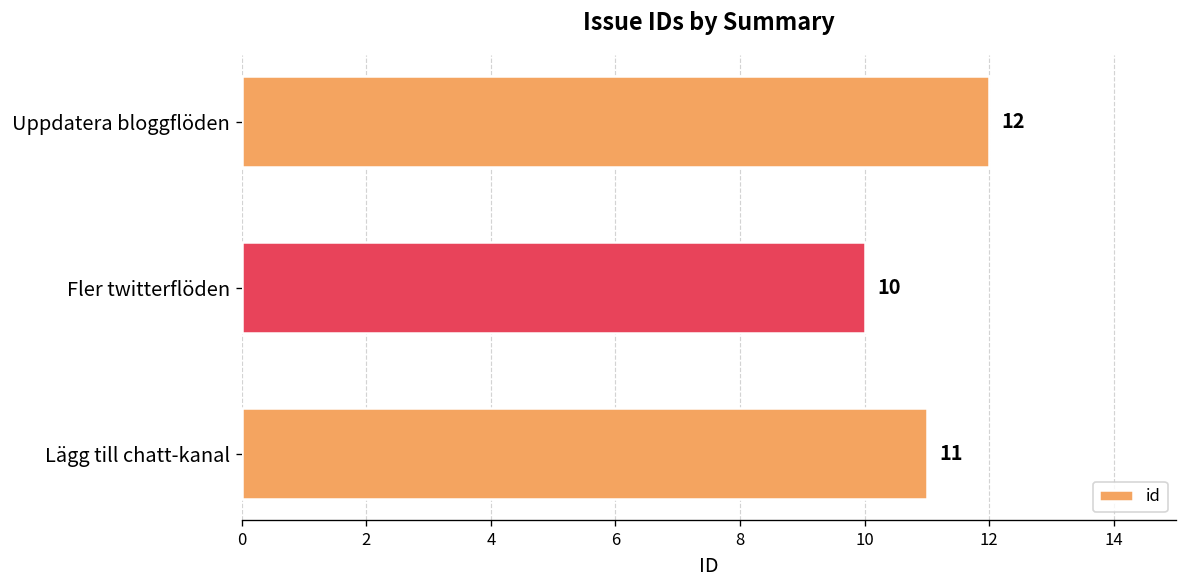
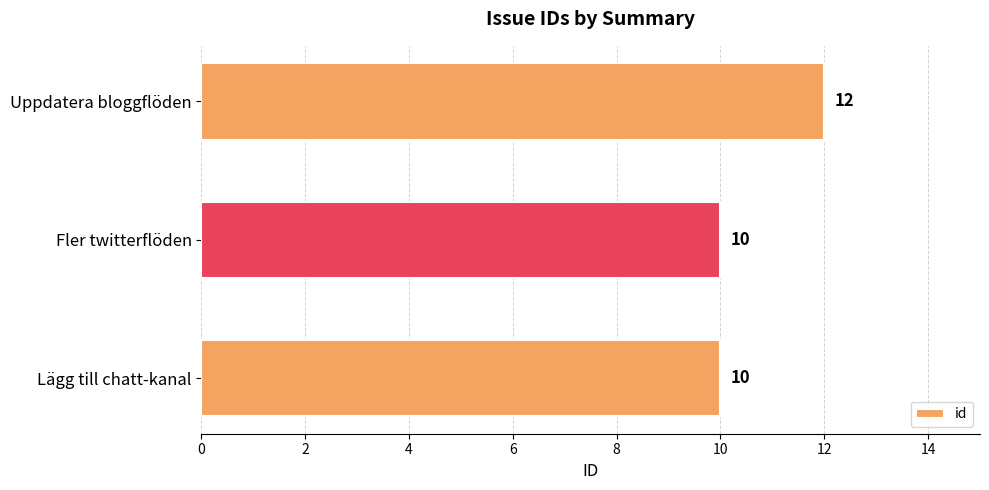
  {
    "Uppdatera bloggflöden": 12,
    "Fler twitterflöden": 10,
-   "Lägg till chatt-kanal": 11
+   "Lägg till chatt-kanal": 10
  }
